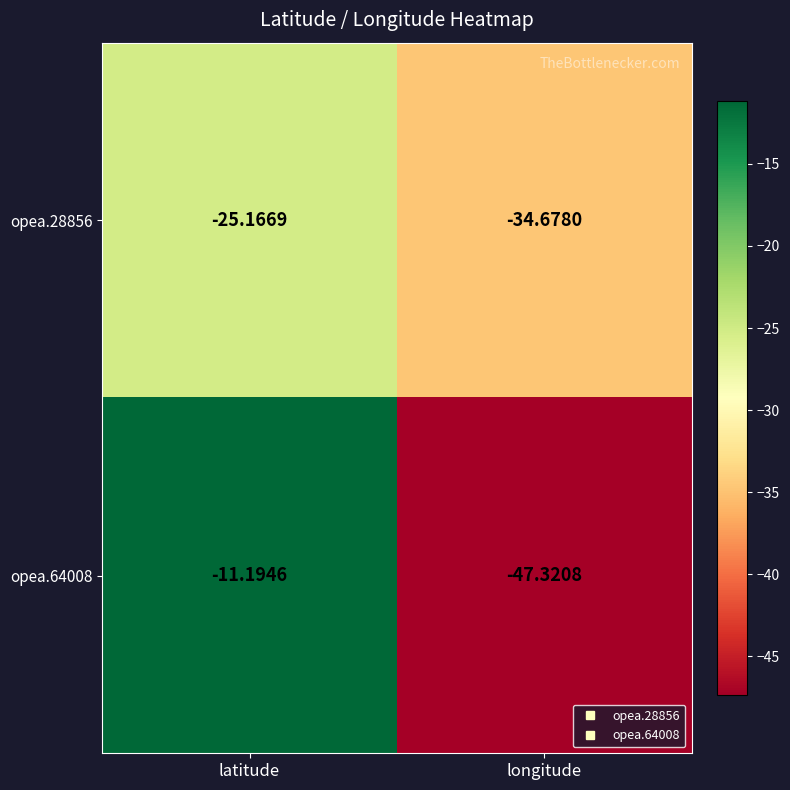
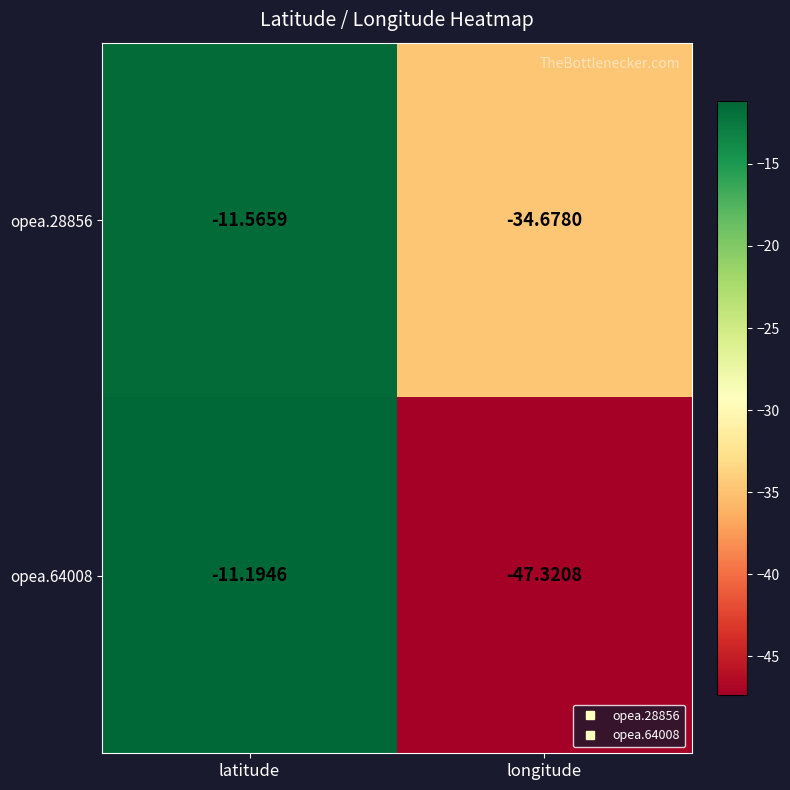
  {
    "opea.28856": {
-     "latitude": -25.1669
+     "latitude": -11.5659
    },
    "opea.64008": {
      "latitude": -11.1946,
      "longitude": -47.3208
    }
  }
